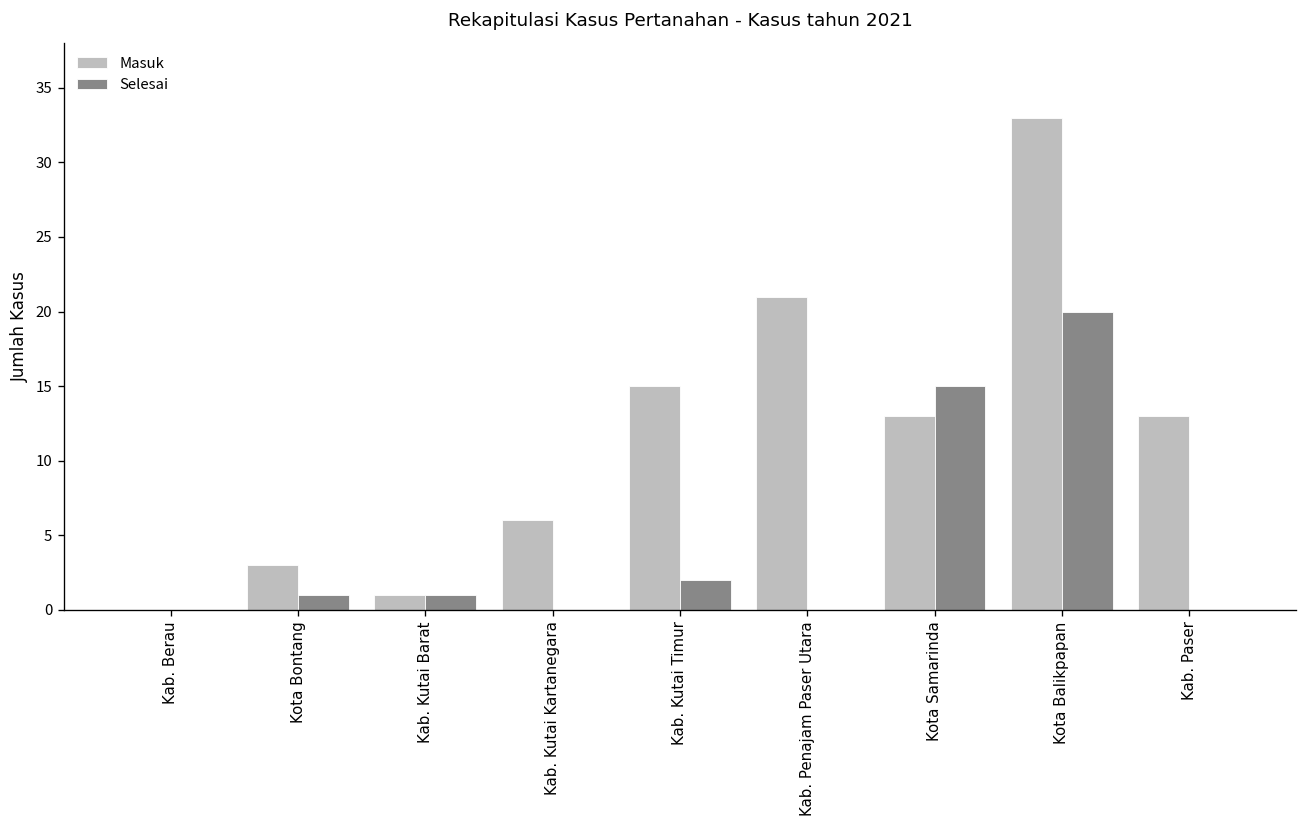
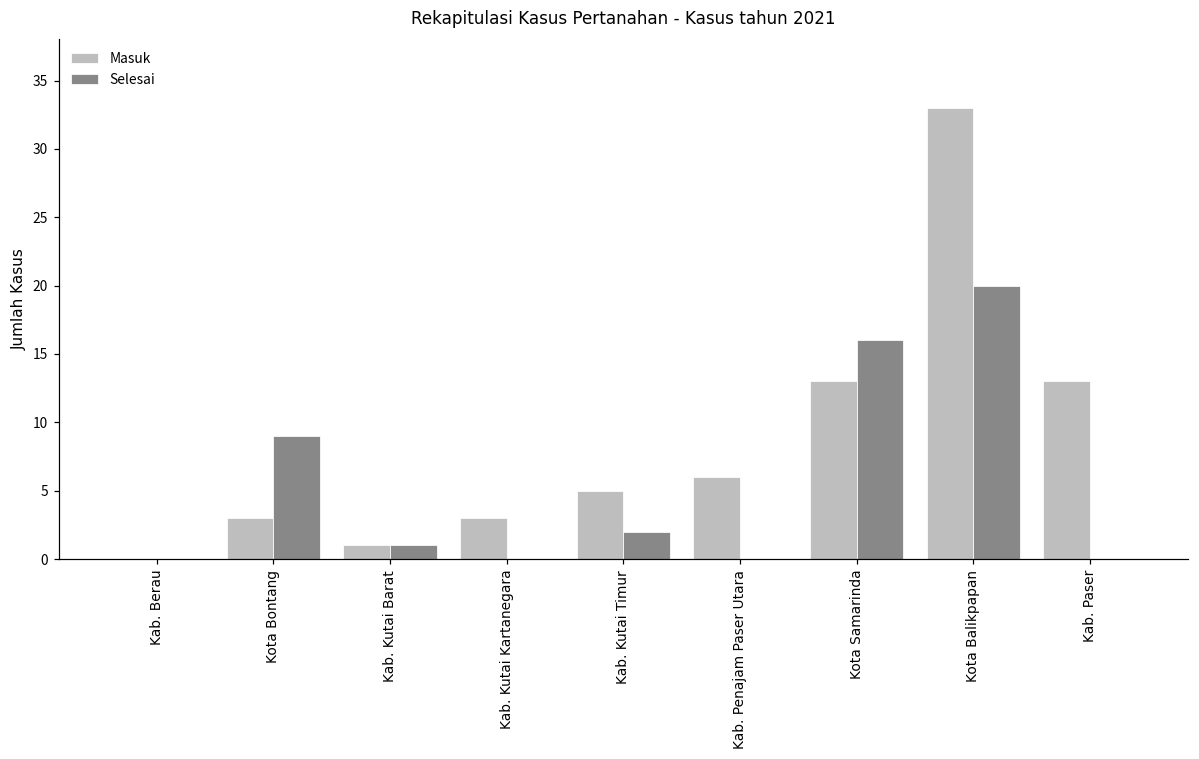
  {
    "Masuk": {
      "Kab. Berau": 0,
      "Kota Bontang": 3,
      "Kab. Kutai Barat": 1,
-     "Kab. Kutai Kartanegara": 6,
-     "Kab. Kutai Timur": 15,
-     "Kab. Penajam Paser Utara": 21,
+     "Kab. Kutai Kartanegara": 3,
+     "Kab. Kutai Timur": 5,
+     "Kab. Penajam Paser Utara": 6,
      "Kota Samarinda": 13,
      "Kota Balikpapan": 33,
      "Kab. Paser": 13
    },
    "Selesai": {
      "Kab. Berau": 0,
-     "Kota Bontang": 1,
+     "Kota Bontang": 9,
      "Kab. Kutai Barat": 1,
      "Kab. Kutai Kartanegara": 0,
      "Kab. Kutai Timur": 2,
      "Kab. Penajam Paser Utara": 0,
-     "Kota Samarinda": 15,
+     "Kota Samarinda": 16,
      "Kota Balikpapan": 20,
      "Kab. Paser": 0
    }
  }
